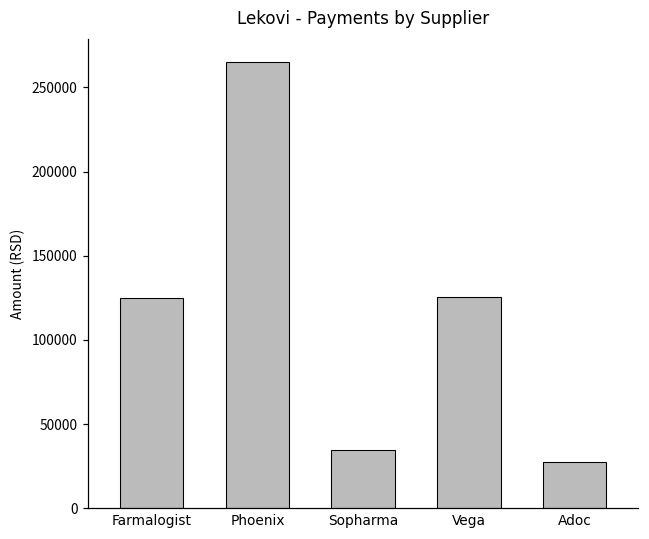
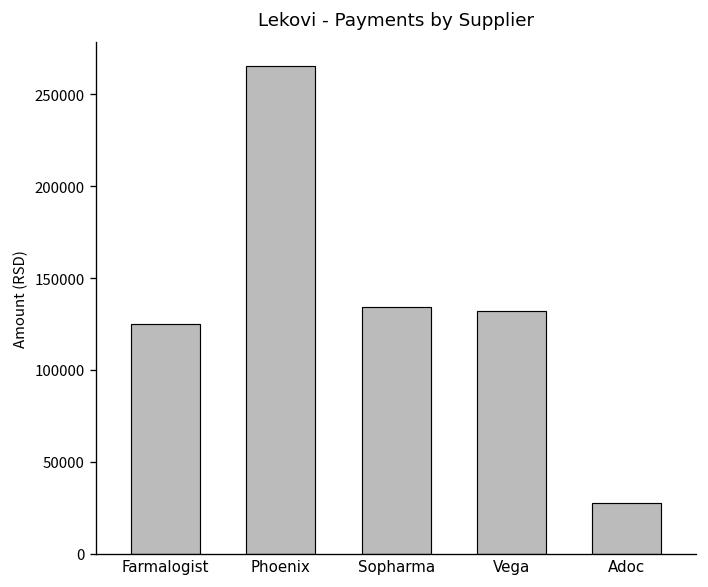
  {
    "Farmalogist": 125000,
    "Phoenix": 265000,
-   "Sopharma": 35000,
-   "Vega": 125000,
+   "Sopharma": 134000,
+   "Vega": 132000,
    "Adoc": 28000
  }
